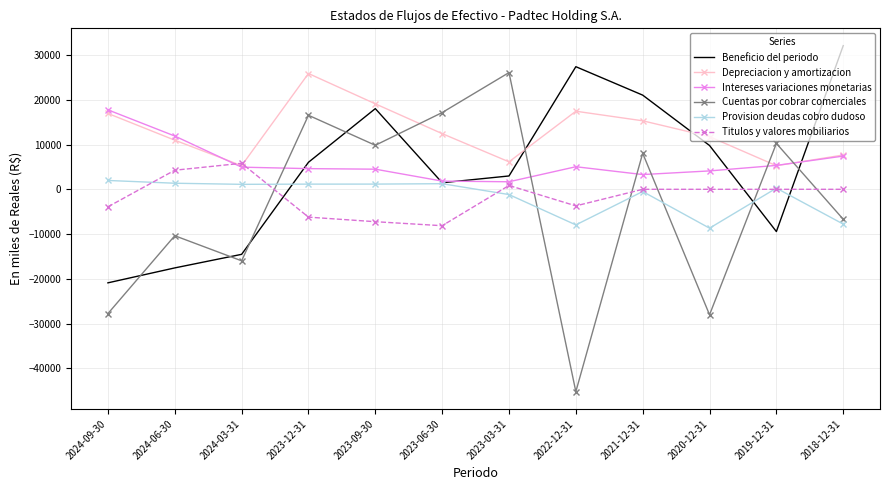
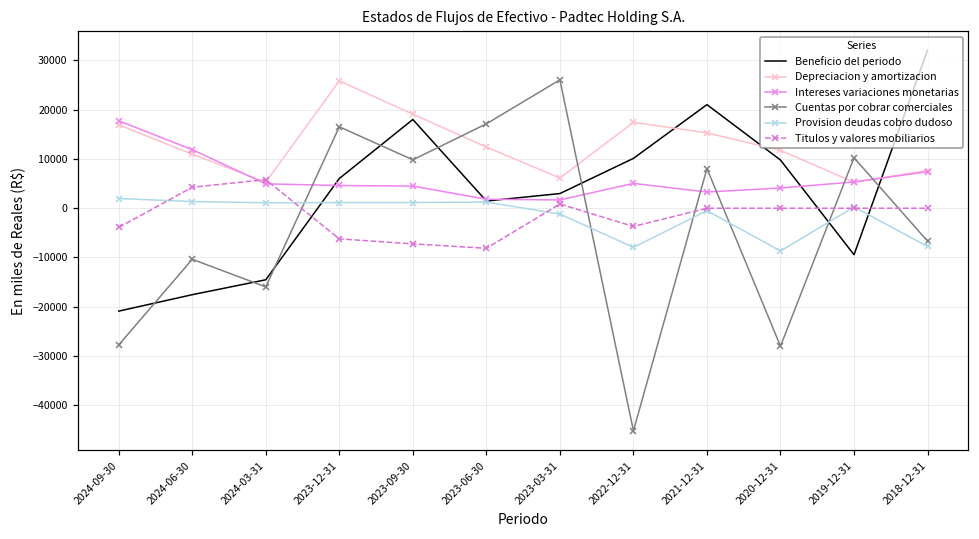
  {
    "Beneficio del periodo": {
      "2024-09-30": -21000,
      "2024-06-30": -18000,
      "2024-03-31": -15000,
      "2023-12-31": 6000,
      "2023-09-30": 18000,
      "2023-03-31": 3000,
-     "2022-12-31": 27000,
+     "2022-12-31": 10000,
      "2021-12-31": 21000,
      "2020-12-31": 10000,
      "2019-12-31": -9000
    },
    "Depreciacion y amortizacion": {
      "2024-09-30": 17000,
      "2024-06-30": 11000,
      "2023-12-31": 26000,
      "2023-09-30": 19000,
      "2023-06-30": 12000,
      "2023-03-31": 6000,
      "2022-12-31": 17000,
      "2021-12-31": 15000
    },
    "Cuentas por cobrar comerciales": {
      "2024-09-30": -28000,
      "2024-06-30": -10000,
      "2024-03-31": -16000,
      "2023-12-31": 17000,
      "2023-09-30": 10000,
      "2023-06-30": 17000,
      "2023-03-31": 26000,
      "2022-12-31": -45000,
      "2021-12-31": 8000,
      "2020-12-31": -28000,
      "2019-12-31": 10000,
      "2018-12-31": -7000
    },
    "Provision deudas cobro dudoso": {
      "2024-09-30": 2000,
      "2024-06-30": 1000,
      "2024-03-31": 1000,
      "2023-12-31": 1000,
      "2023-09-30": 1000,
      "2023-03-31": -1000,
      "2022-12-31": -8000,
      "2020-12-31": -9000,
      "2018-12-31": -8000
    }
  }
